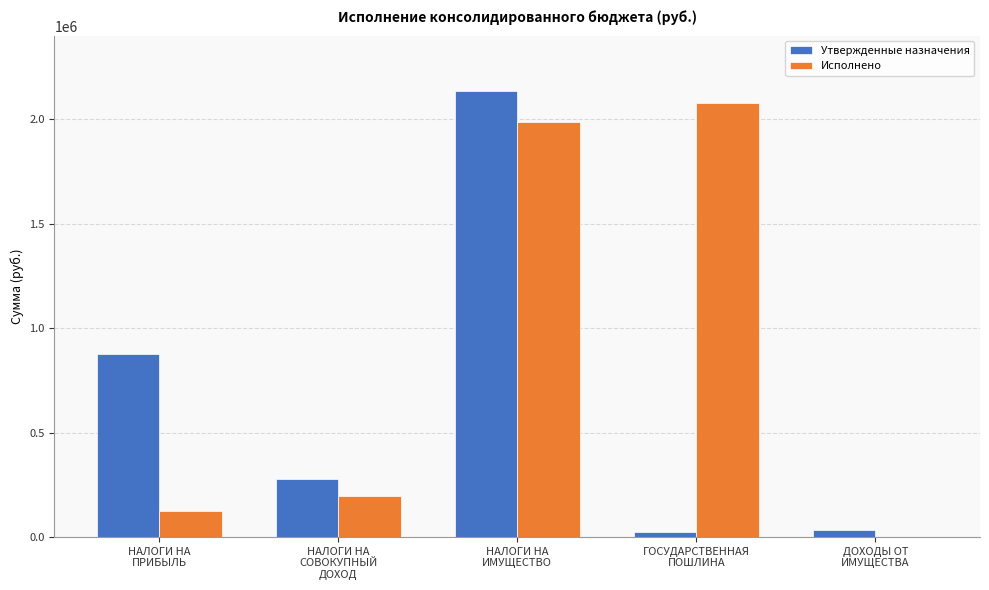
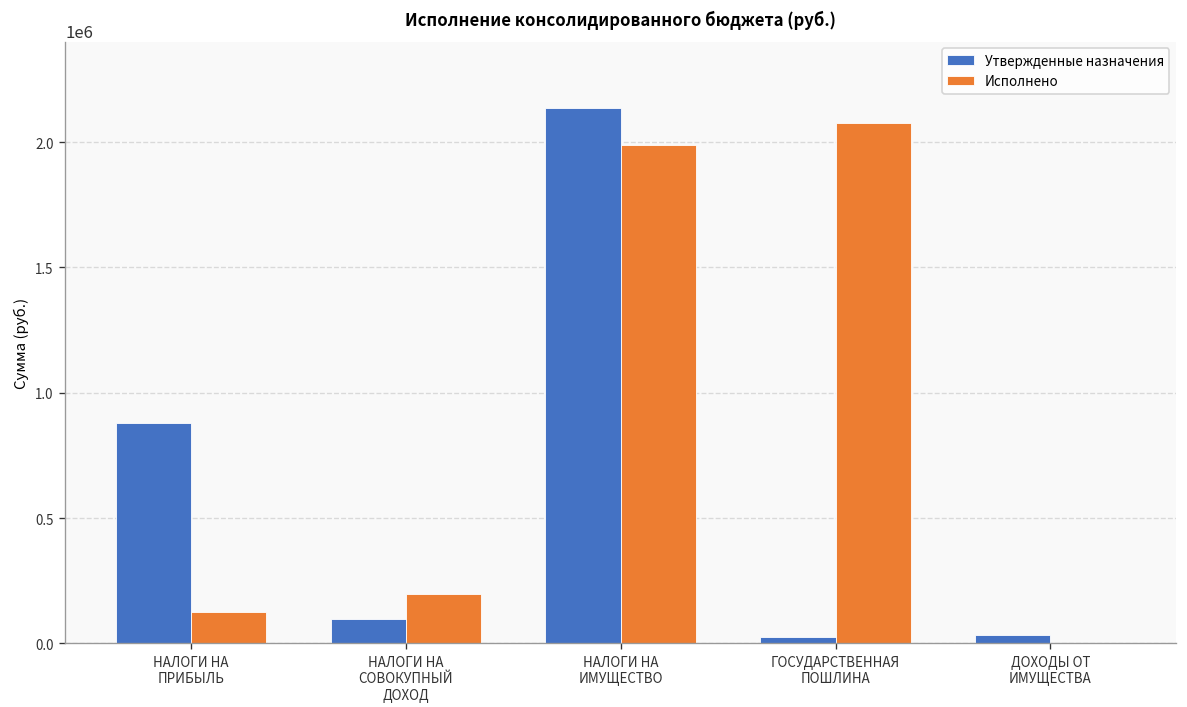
  {
    "Утвержденные назначения": {
      "НАЛОГИ НА ПРИБЫЛЬ": 880000,
-     "НАЛОГИ НА СОВОКУПНЫЙ ДОХОД": 280000,
+     "НАЛОГИ НА СОВОКУПНЫЙ ДОХОД": 100000,
      "НАЛОГИ НА ИМУЩЕСТВО": 2140000,
      "ГОСУДАРСТВЕННАЯ ПОШЛИНА": 20000,
      "ДОХОДЫ ОТ ИМУЩЕСТВА": 40000
    },
    "Исполнено": {
      "НАЛОГИ НА ПРИБЫЛЬ": 120000,
      "НАЛОГИ НА СОВОКУПНЫЙ ДОХОД": 200000,
      "НАЛОГИ НА ИМУЩЕСТВО": 1990000,
      "ГОСУДАРСТВЕННАЯ ПОШЛИНА": 2080000,
      "ДОХОДЫ ОТ ИМУЩЕСТВА": 0
    }
  }
